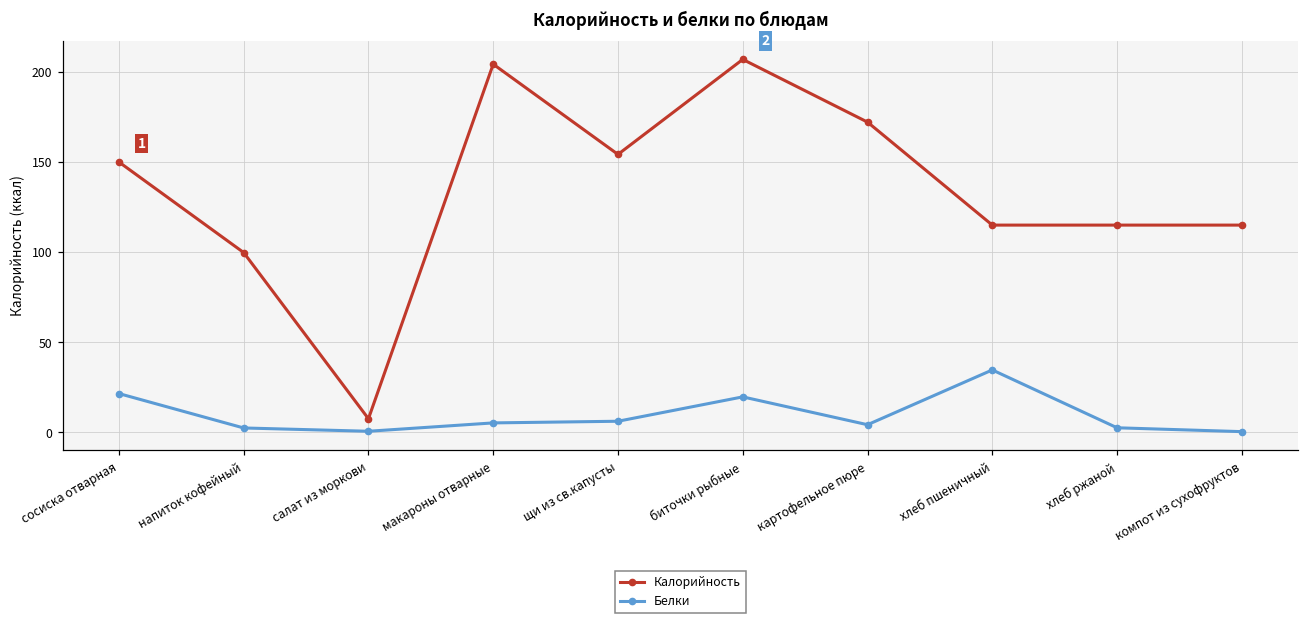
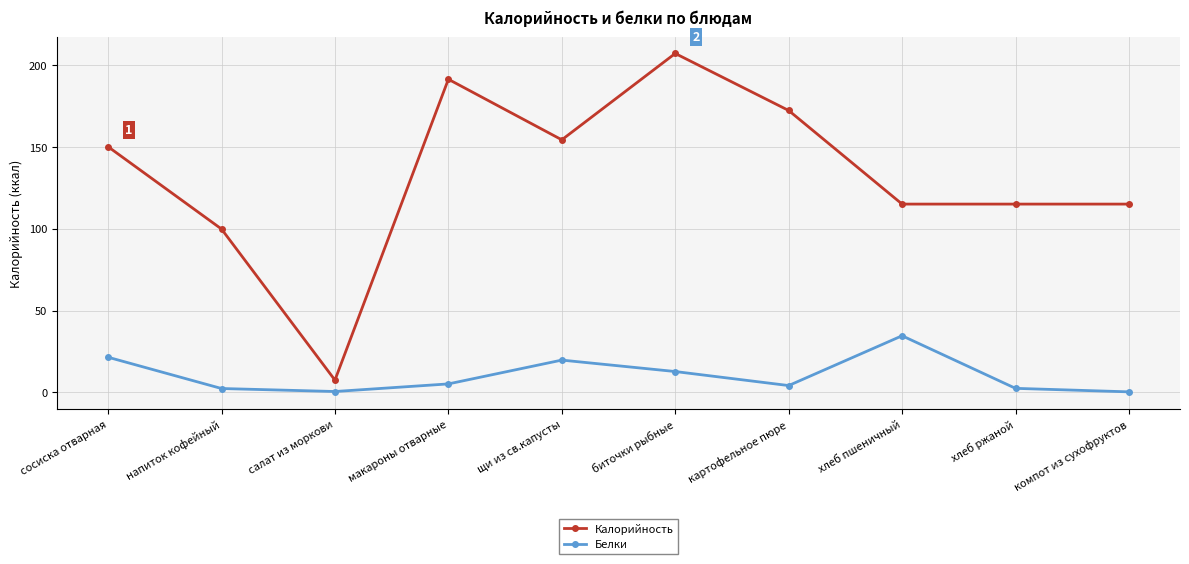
  {
    "Калорийность": {
      "напиток кофейный": 100,
      "салат из моркови": 8,
-     "макароны отварные": 204,
+     "макароны отварные": 191,
      "щи из св.капусты": 154,
      "картофельное пюре": 172,
      "хлеб пшеничный": 115,
      "хлеб ржаной": 115,
      "компот из сухофруктов": 115
    },
    "Белки": {
      "сосиска отварная": 21,
      "напиток кофейный": 2,
      "салат из моркови": 1,
      "макароны отварные": 5,
-     "щи из св.капусты": 6,
-     "биточки рыбные": 20,
+     "щи из св.капусты": 20,
+     "биточки рыбные": 13,
      "картофельное пюре": 4,
      "хлеб пшеничный": 35,
      "хлеб ржаной": 3,
      "компот из сухофруктов": 0
    }
  }
